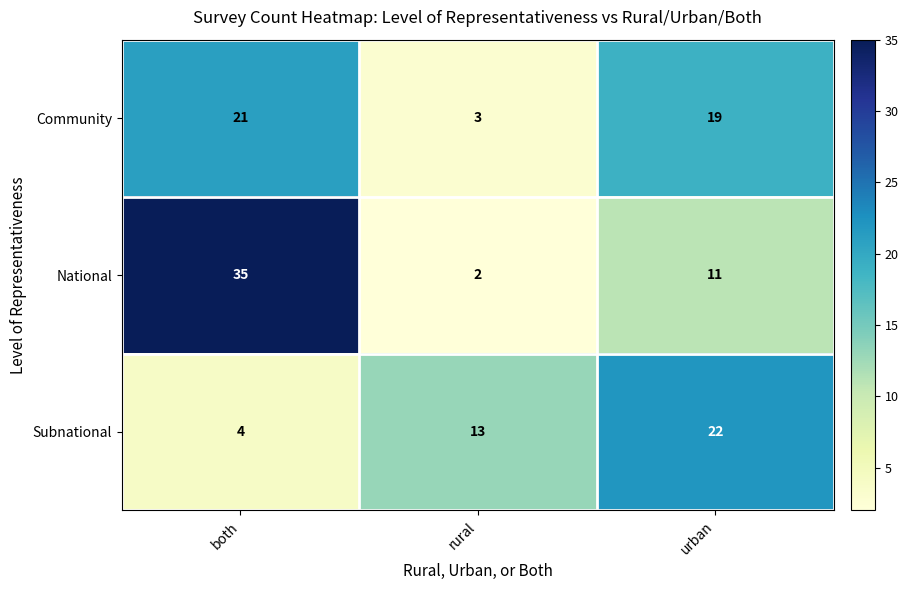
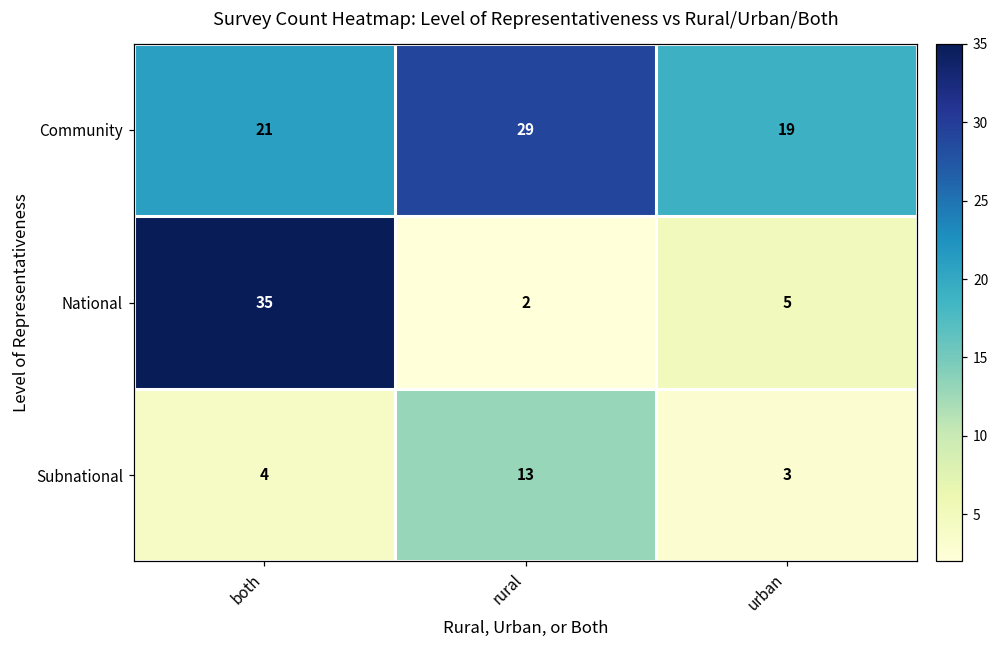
  {
    "Community": {
      "both": 21,
-     "rural": 3,
+     "rural": 29,
      "urban": 19
    },
    "National": {
      "both": 35,
      "rural": 2,
-     "urban": 11
+     "urban": 5
    },
    "Subnational": {
      "both": 4,
      "rural": 13,
-     "urban": 22
+     "urban": 3
    }
  }
